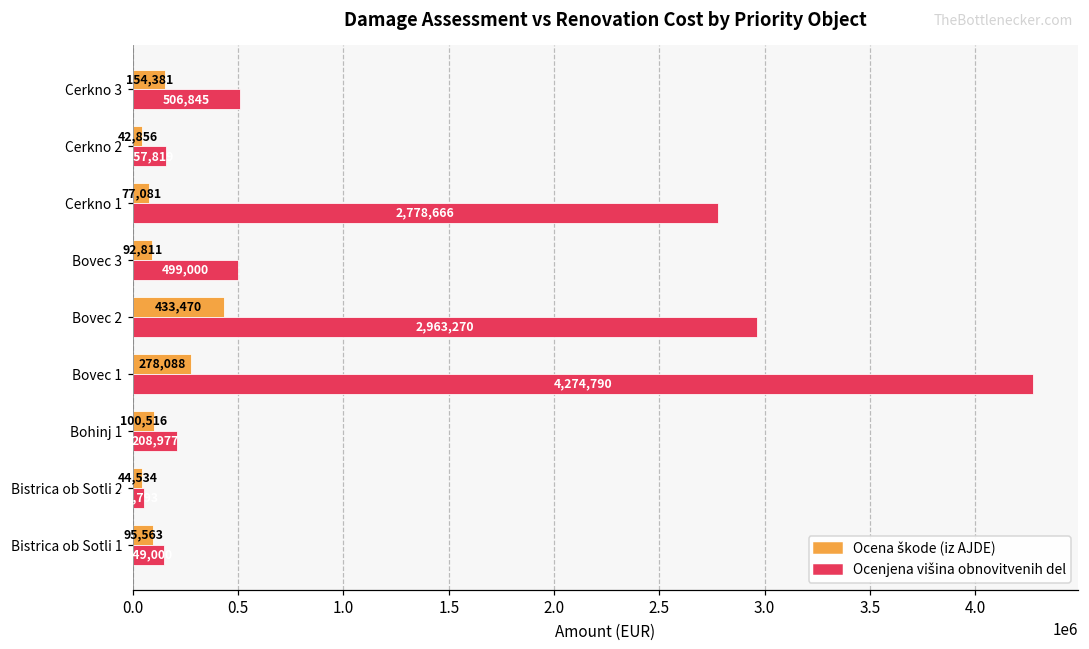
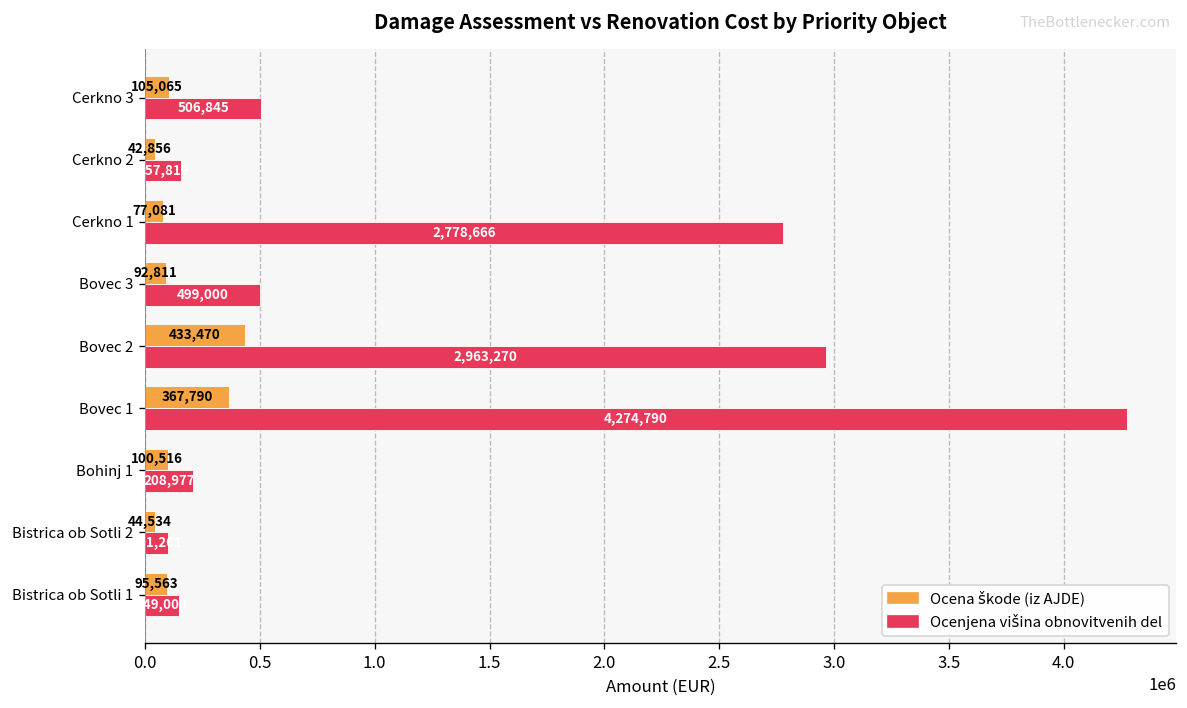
  {
    "Ocena škode (iz AJDE)": {
-     "Cerkno 3": "154,381",
+     "Cerkno 3": "105,065",
      "Cerkno 2": "42,856",
      "Cerkno 1": "77,081",
      "Bovec 3": "92,811",
      "Bovec 2": "433,470",
-     "Bovec 1": "278,088",
+     "Bovec 1": "367,790",
      "Bohinj 1": "100,516",
      "Bistrica ob Sotli 2": "44,534",
      "Bistrica ob Sotli 1": "95,563"
    },
    "Ocenjena višina obnovitvenih del": {
-     "Bistrica ob Sotli 2": "50000"
+     "Bistrica ob Sotli 2": "100000"
    }
  }
